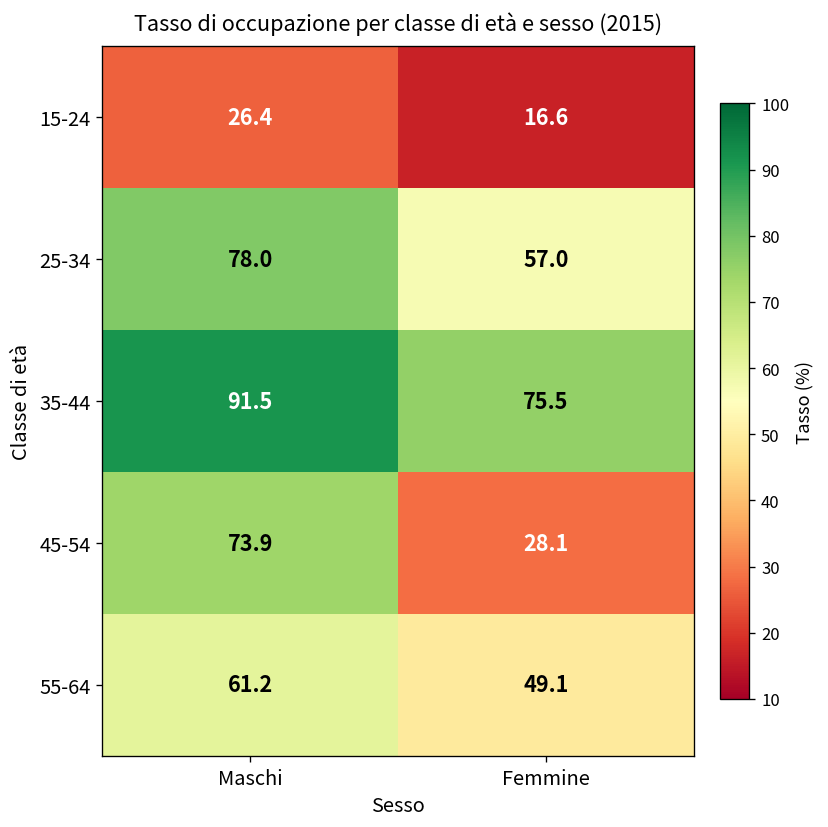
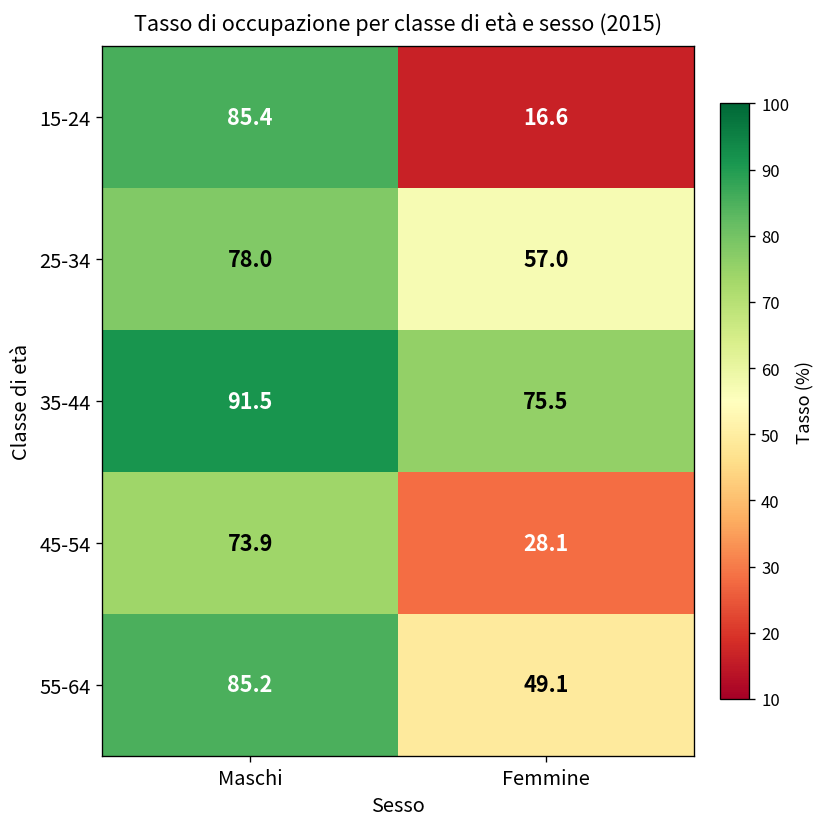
  {
    "15-24": {
-     "Maschi": 26.4,
+     "Maschi": 85.4,
      "Femmine": 16.6
    },
    "25-34": {
      "Maschi": 78.0,
      "Femmine": 57.0
    },
    "35-44": {
      "Maschi": 91.5,
      "Femmine": 75.5
    },
    "45-54": {
      "Maschi": 73.9,
      "Femmine": 28.1
    },
    "55-64": {
-     "Maschi": 61.2,
+     "Maschi": 85.2,
      "Femmine": 49.1
    }
  }
